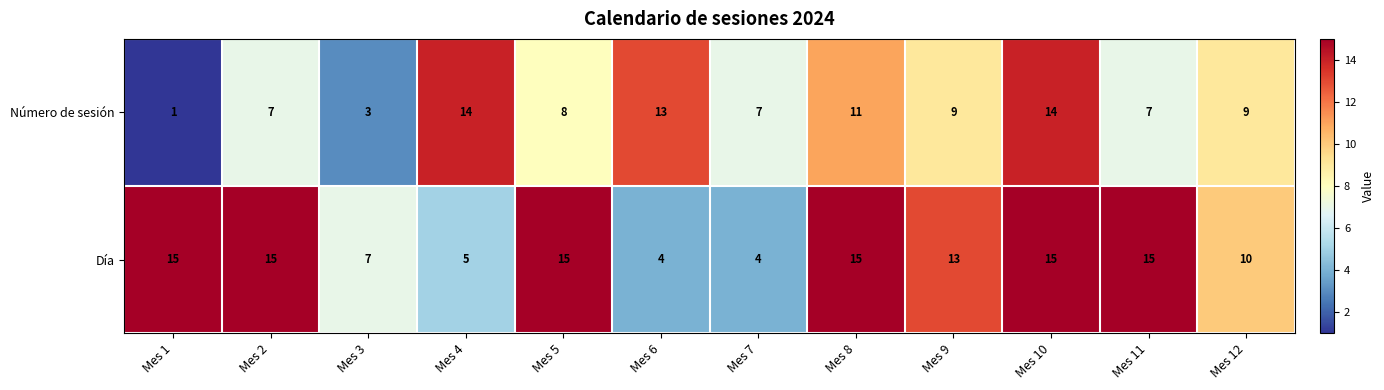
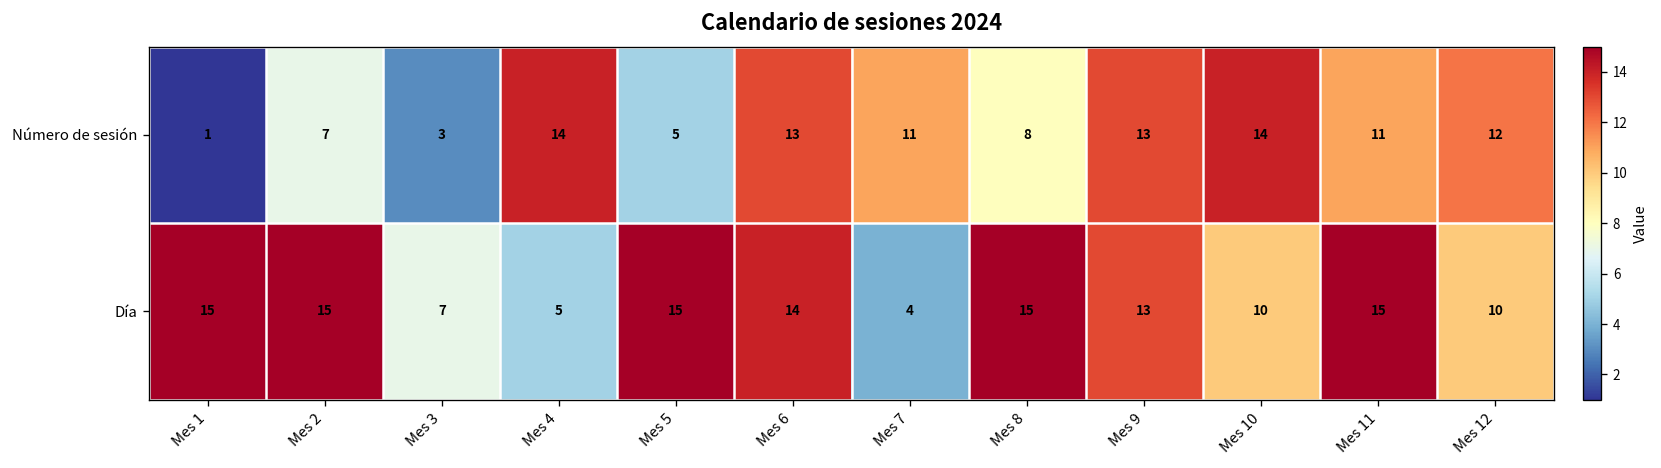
  {
    "Número de sesión": {
      "Mes 1": 1,
      "Mes 2": 7,
      "Mes 3": 3,
      "Mes 4": 14,
-     "Mes 5": 8,
+     "Mes 5": 5,
      "Mes 6": 13,
-     "Mes 7": 7,
-     "Mes 8": 11,
-     "Mes 9": 9,
+     "Mes 7": 11,
+     "Mes 8": 8,
+     "Mes 9": 13,
      "Mes 10": 14,
-     "Mes 11": 7,
-     "Mes 12": 9
+     "Mes 11": 11,
+     "Mes 12": 12
    },
    "Día": {
      "Mes 1": 15,
      "Mes 2": 15,
      "Mes 3": 7,
      "Mes 4": 5,
      "Mes 5": 15,
-     "Mes 6": 4,
+     "Mes 6": 14,
      "Mes 7": 4,
      "Mes 8": 15,
      "Mes 9": 13,
-     "Mes 10": 15,
+     "Mes 10": 10,
      "Mes 11": 15,
      "Mes 12": 10
    }
  }
